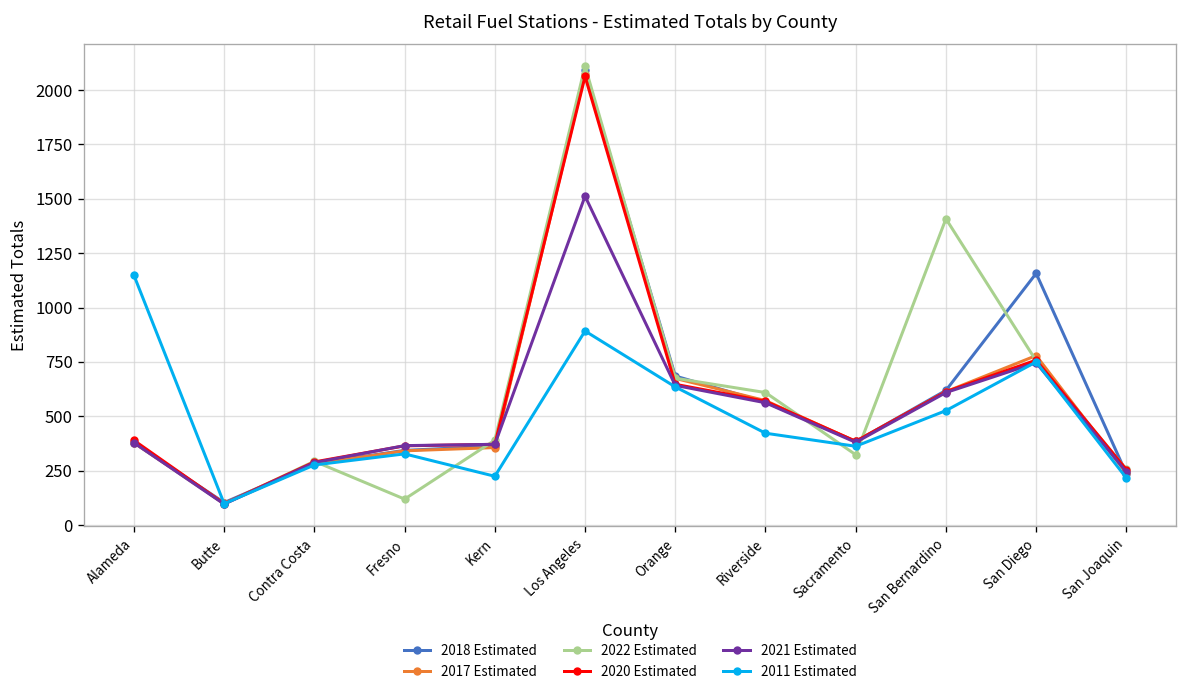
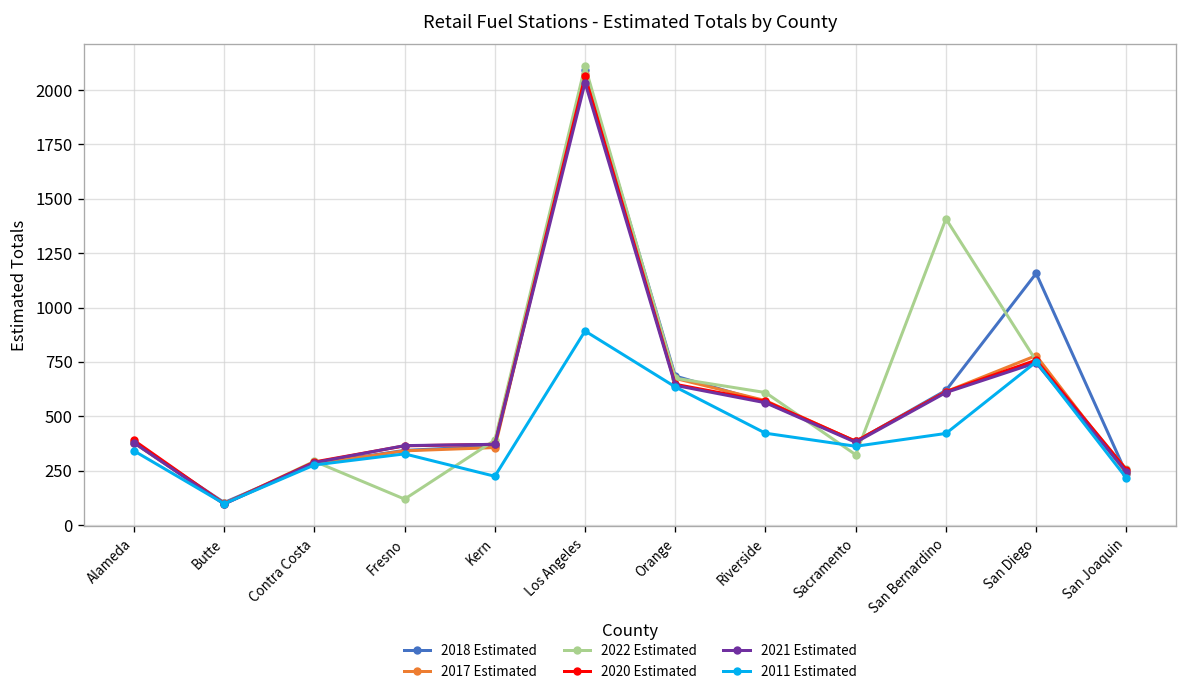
  {
    "2018 Estimated": {
      "Los Angeles": 2090,
      "San Diego": 1160
    },
    "2017 Estimated": {
      "San Diego": 780
    },
    "2022 Estimated": {
      "Fresno": 120,
      "Kern": 390,
      "Los Angeles": 2110,
      "Riverside": 610,
      "Sacramento": 320,
      "San Bernardino": 1410
    },
    "2021 Estimated": {
-     "Los Angeles": 1510
+     "Los Angeles": 2030
    },
    "2011 Estimated": {
-     "Alameda": 1150,
+     "Alameda": 340,
      "Kern": 220,
      "Los Angeles": 890,
      "Riverside": 420,
      "Sacramento": 360,
-     "San Bernardino": 530,
+     "San Bernardino": 420,
      "San Joaquin": 220
    }
  }
